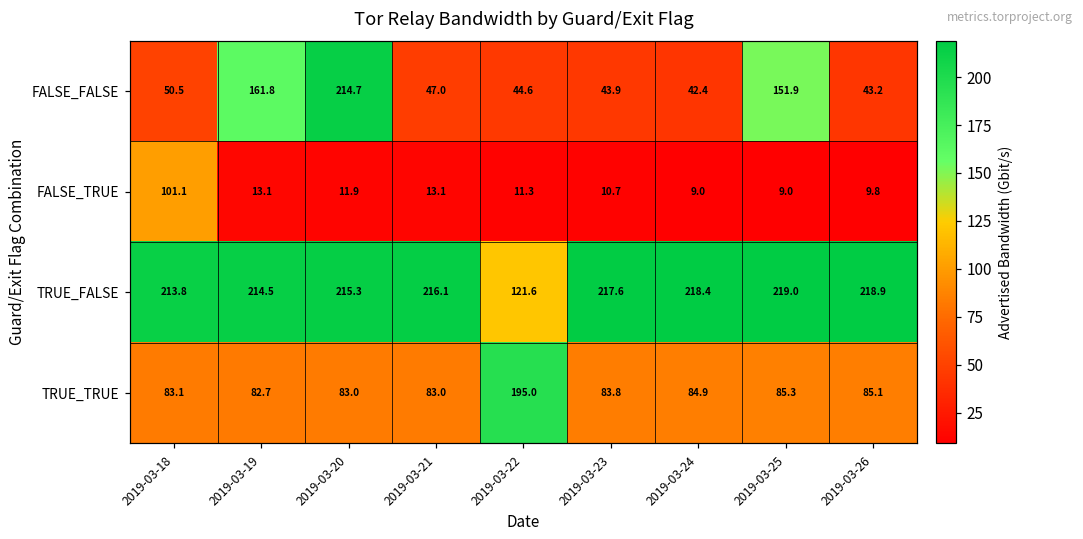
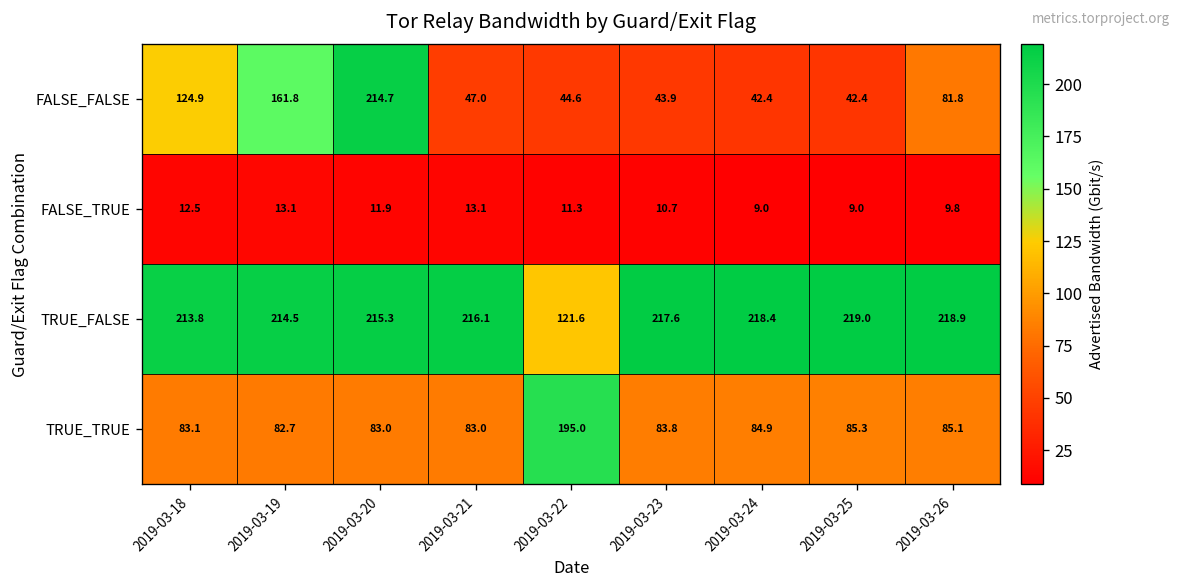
  {
    "FALSE_FALSE": {
-     "2019-03-18": 50.5,
+     "2019-03-18": 124.9,
      "2019-03-19": 161.8,
      "2019-03-20": 214.7,
      "2019-03-21": 47.0,
      "2019-03-22": 44.6,
      "2019-03-23": 43.9,
      "2019-03-24": 42.4,
-     "2019-03-25": 151.9,
-     "2019-03-26": 43.2
+     "2019-03-25": 42.4,
+     "2019-03-26": 81.8
    },
    "FALSE_TRUE": {
-     "2019-03-18": 101.1,
+     "2019-03-18": 12.5,
      "2019-03-19": 13.1,
      "2019-03-20": 11.9,
      "2019-03-21": 13.1,
      "2019-03-22": 11.3,
      "2019-03-23": 10.7,
      "2019-03-24": 9.0,
      "2019-03-25": 9.0,
      "2019-03-26": 9.8
    },
    "TRUE_FALSE": {
      "2019-03-18": 213.8,
      "2019-03-19": 214.5,
      "2019-03-20": 215.3,
      "2019-03-21": 216.1,
      "2019-03-22": 121.6,
      "2019-03-23": 217.6,
      "2019-03-24": 218.4,
      "2019-03-25": 219.0,
      "2019-03-26": 218.9
    },
    "TRUE_TRUE": {
      "2019-03-18": 83.1,
      "2019-03-19": 82.7,
      "2019-03-20": 83.0,
      "2019-03-21": 83.0,
      "2019-03-22": 195.0,
      "2019-03-23": 83.8,
      "2019-03-24": 84.9,
      "2019-03-25": 85.3,
      "2019-03-26": 85.1
    }
  }
